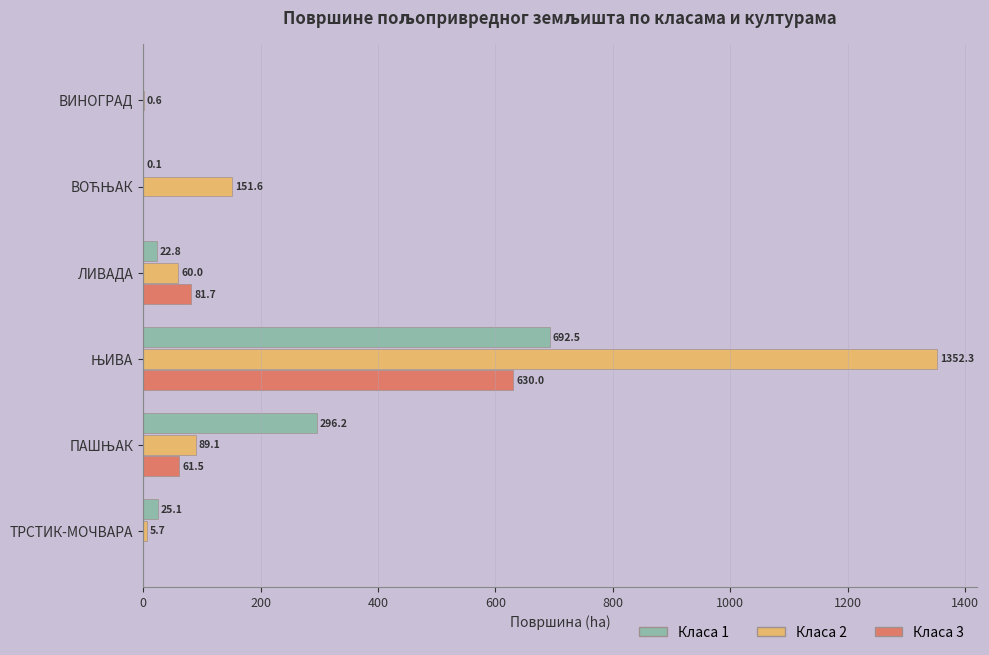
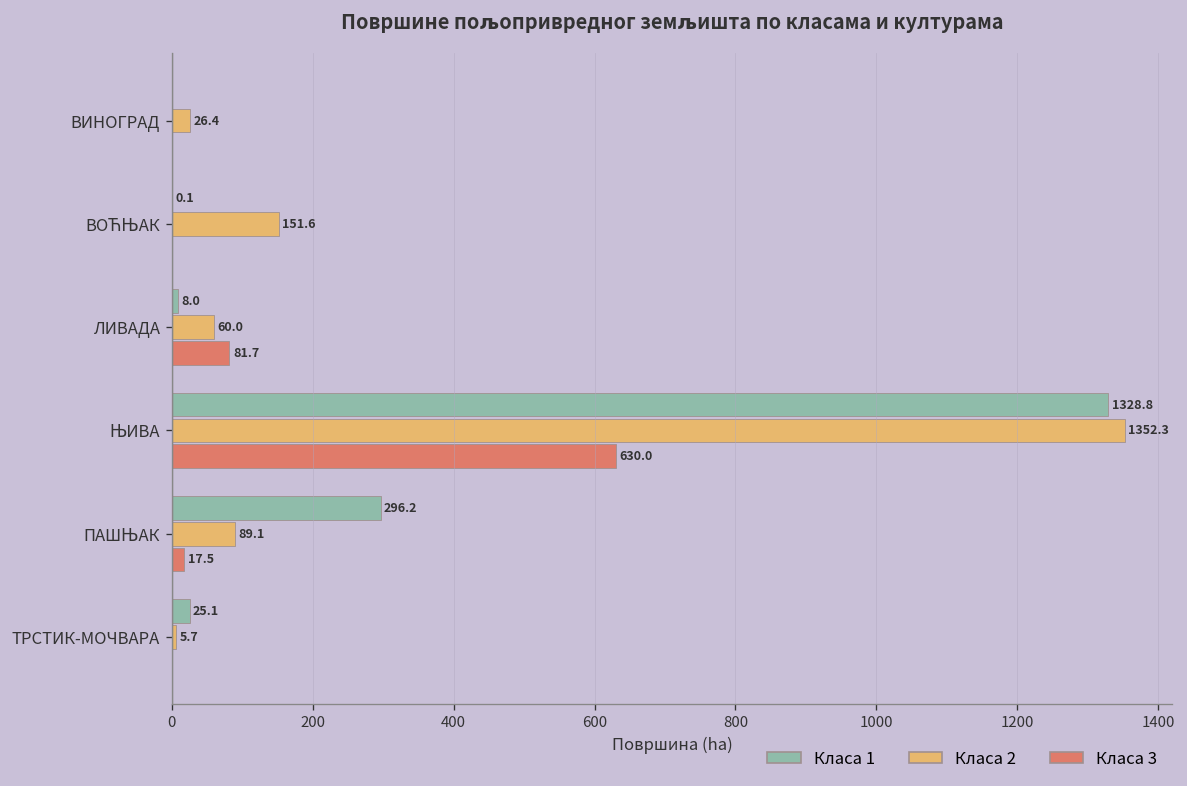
  {
    "Класа 1": {
      "ВОЋЊАК": 0.1,
-     "ЛИВАДА": 22.8,
-     "ЊИВА": 692.5,
+     "ЛИВАДА": 8.0,
+     "ЊИВА": 1328.8,
      "ПАШЊАК": 296.2,
      "ТРСТИК-МОЧВАРА": 25.1
    },
    "Класа 2": {
-     "ВИНОГРАД": 0.6,
+     "ВИНОГРАД": 26.4,
      "ВОЋЊАК": 151.6,
      "ЛИВАДА": 60.0,
      "ЊИВА": 1352.3,
      "ПАШЊАК": 89.1,
      "ТРСТИК-МОЧВАРА": 5.7
    },
    "Класа 3": {
      "ЛИВАДА": 81.7,
      "ЊИВА": 630.0,
-     "ПАШЊАК": 61.5
+     "ПАШЊАК": 17.5
    }
  }
